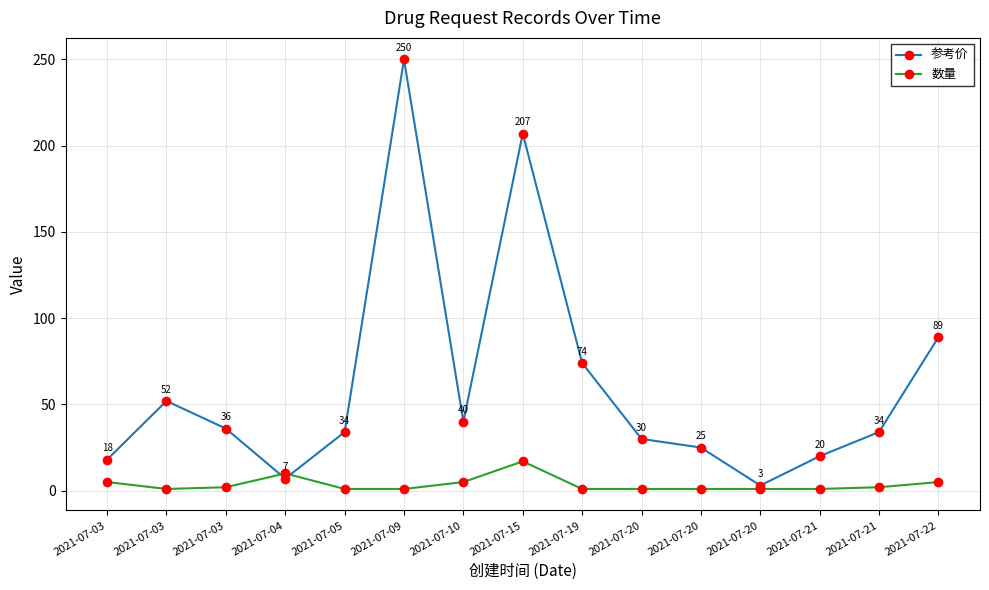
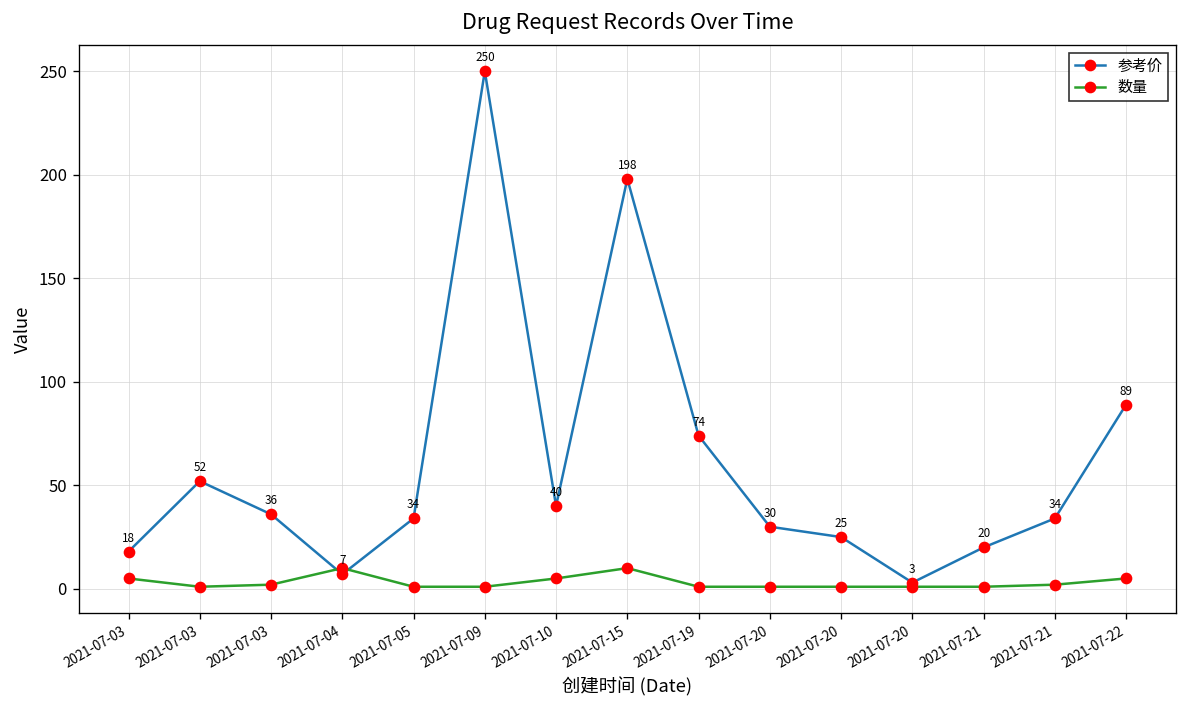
  {
    "参考价": {
      "2021-07-05": 34,
      "2021-07-09": 250,
      "2021-07-10": 40,
-     "2021-07-15": 207,
+     "2021-07-15": 198,
      "2021-07-19": 74,
      "2021-07-22": 89
    },
    "数量": {
      "2021-07-05": 1,
      "2021-07-09": 1,
      "2021-07-10": 5,
-     "2021-07-15": 17,
+     "2021-07-15": 10,
      "2021-07-19": 1,
      "2021-07-22": 5
    }
  }
